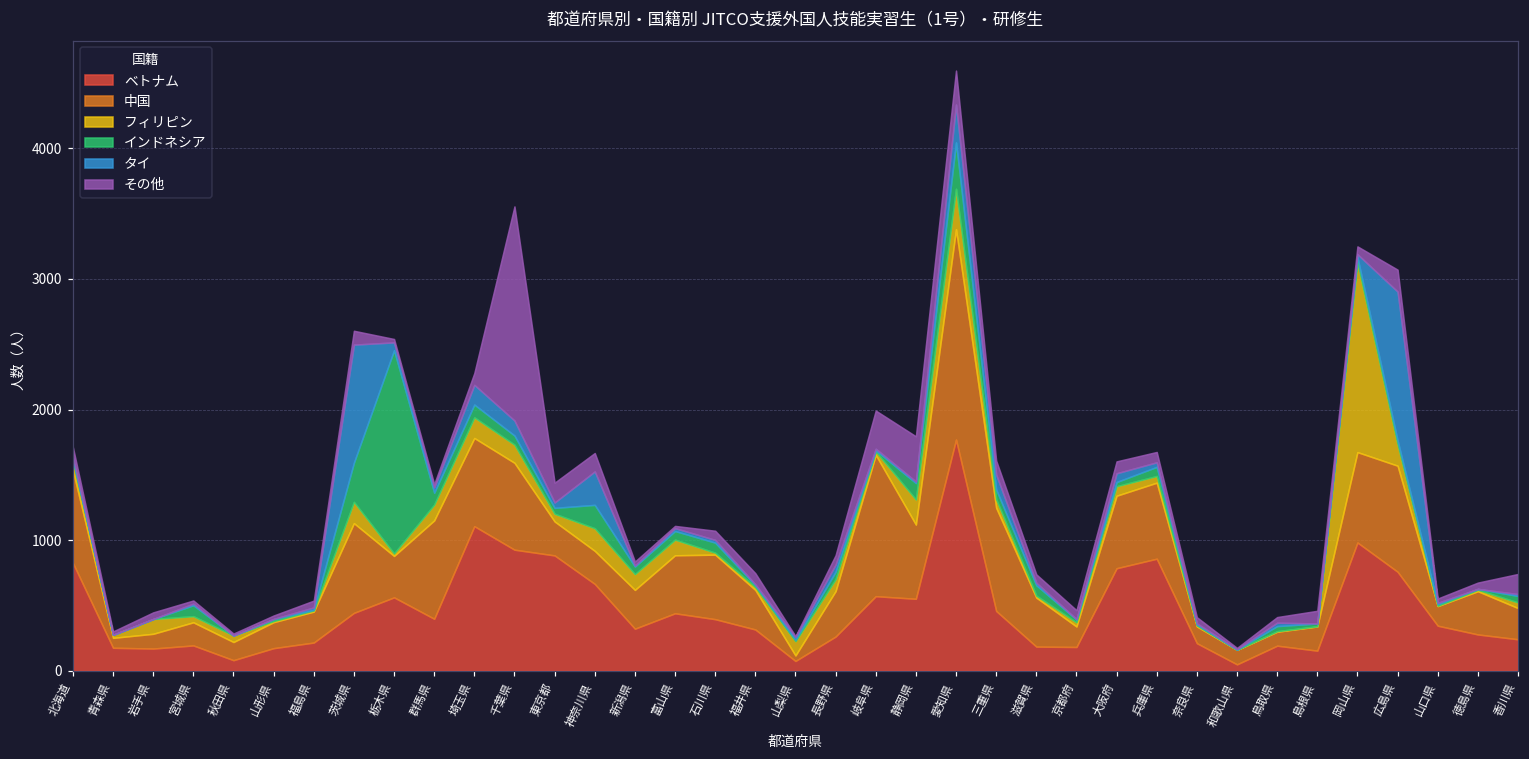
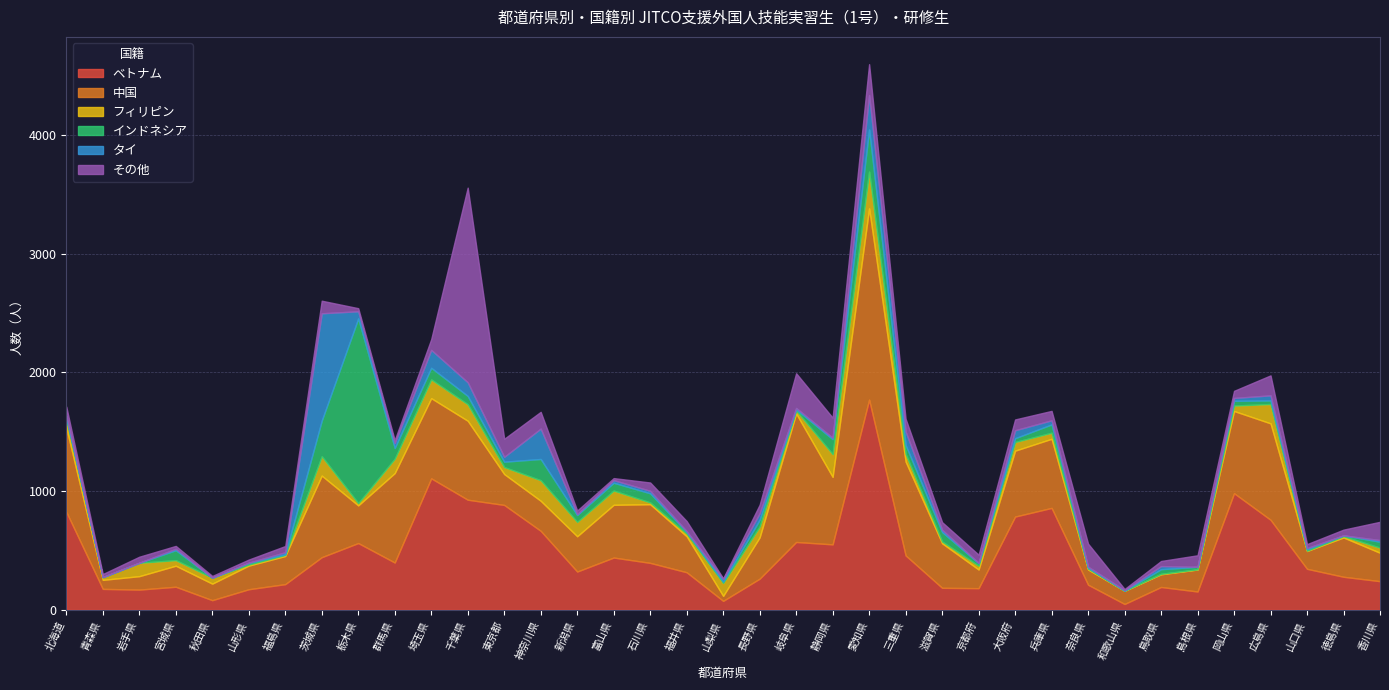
  {
    "フィリピン": {
      "宮城県": 50,
      "茨城県": 160,
      "群馬県": 120,
      "埼玉県": 160,
      "千葉県": 140,
      "東京都": 60,
      "神奈川県": 170,
      "新潟県": 120,
      "富山県": 120,
      "長野県": 90,
      "静岡県": 190,
      "愛知県": 310,
      "三重県": 70,
      "大阪府": 70,
      "兵庫県": 50,
-     "岡山県": 1450,
+     "岡山県": 50,
      "広島県": 160,
      "香川県": 40
    },
    "インドネシア": {
      "茨城県": 300,
      "栃木県": 1560,
      "群馬県": 90,
      "埼玉県": 100,
      "千葉県": 70,
      "東京都": 50,
      "神奈川県": 180,
      "富山県": 70,
      "長野県": 60,
      "愛知県": 360,
      "三重県": 80,
      "大阪府": 30,
      "兵庫県": 70,
      "鳥取県": 40,
      "岡山県": 40,
      "広島県": 30
    },
    "タイ": {
      "茨城県": 900,
      "栃木県": 60,
      "群馬県": 40,
      "埼玉県": 150,
      "千葉県": 120,
      "東京都": 40,
      "神奈川県": 260,
      "長野県": 60,
      "愛知県": 290,
      "三重県": 110,
      "大阪府": 70,
      "兵庫県": 40,
      "鳥取県": 30,
      "岡山県": 20,
-     "広島県": 1140
+     "広島県": 40
    },
    "その他": {
      "北海道": 80,
      "青森県": 30,
      "岩手県": 50,
      "宮城県": 20,
      "山形県": 30,
      "福島県": 50,
      "茨城県": 110,
      "栃木県": 30,
      "群馬県": 30,
      "埼玉県": 90,
      "千葉県": 1640,
      "東京都": 150,
      "神奈川県": 140,
      "新潟県": 30,
      "石川県": 70,
      "福井県": 90,
      "長野県": 70,
      "岐阜県": 290,
-     "静岡県": 350,
+     "静岡県": 170,
      "愛知県": 260,
      "三重県": 110,
      "滋賀県": 60,
      "京都府": 70,
      "大阪府": 90,
      "兵庫県": 80,
-     "奈良県": 50,
+     "奈良県": 190,
      "鳥取県": 40,
      "島根県": 100,
      "岡山県": 60,
      "広島県": 170,
      "山口県": 30,
      "徳島県": 50,
      "香川県": 150
    }
  }
